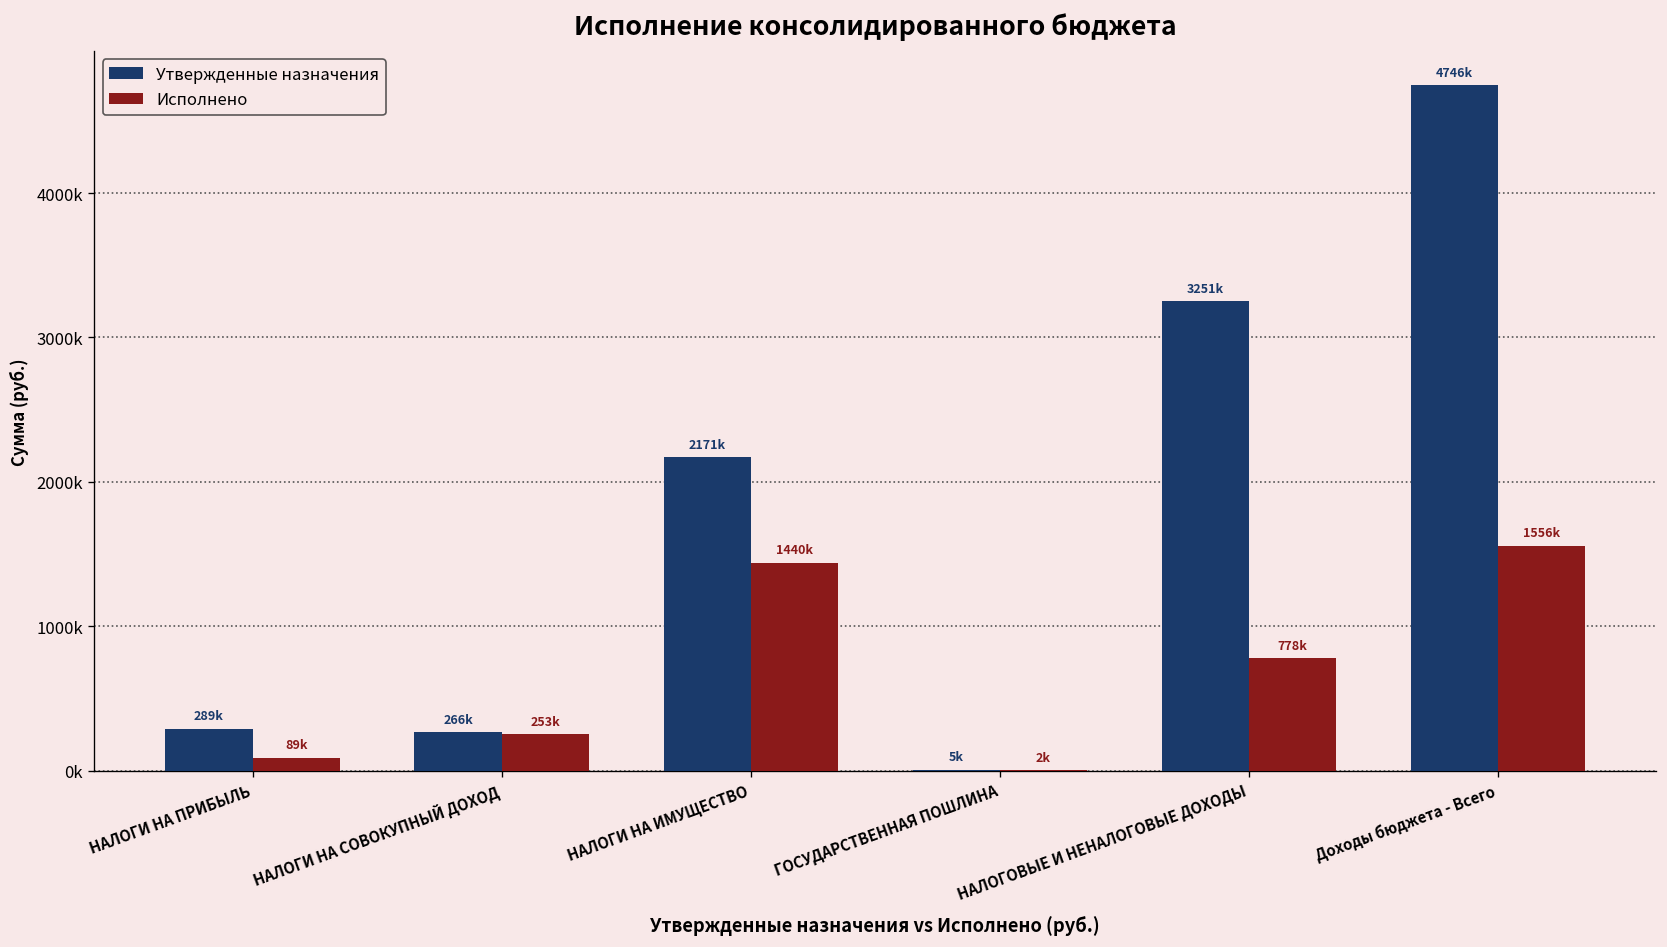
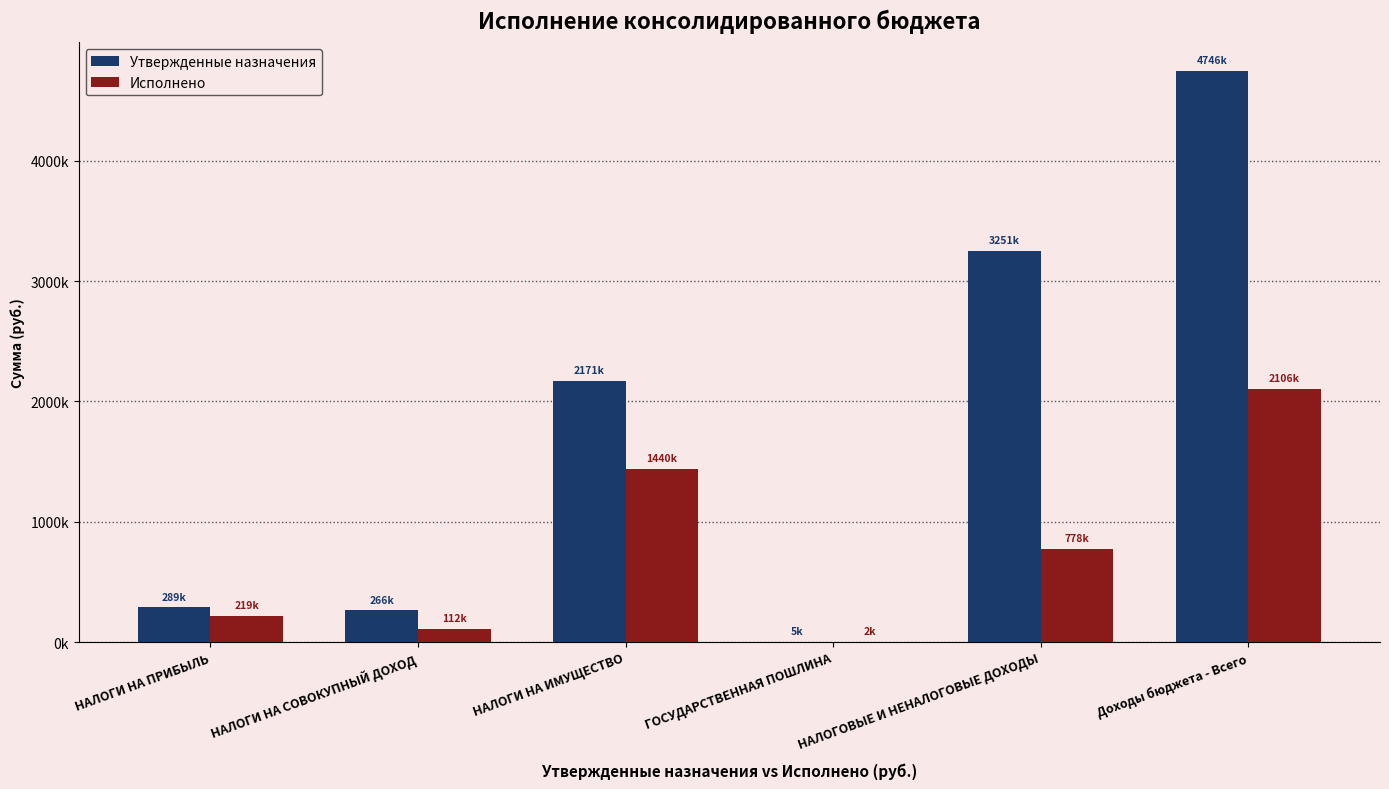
  {
    "Утвержденные назначения": {
      "НАЛОГИ НА ПРИБЫЛЬ": "289k",
      "НАЛОГИ НА СОВОКУПНЫЙ ДОХОД": "266k",
      "НАЛОГИ НА ИМУЩЕСТВО": "2171k",
      "ГОСУДАРСТВЕННАЯ ПОШЛИНА": "5k",
      "НАЛОГОВЫЕ И НЕНАЛОГОВЫЕ ДОХОДЫ": "3251k",
      "Доходы бюджета - Всего": "4746k"
    },
    "Исполнено": {
-     "НАЛОГИ НА ПРИБЫЛЬ": "89k",
-     "НАЛОГИ НА СОВОКУПНЫЙ ДОХОД": "253k",
+     "НАЛОГИ НА ПРИБЫЛЬ": "219k",
+     "НАЛОГИ НА СОВОКУПНЫЙ ДОХОД": "112k",
      "НАЛОГИ НА ИМУЩЕСТВО": "1440k",
      "ГОСУДАРСТВЕННАЯ ПОШЛИНА": "2k",
      "НАЛОГОВЫЕ И НЕНАЛОГОВЫЕ ДОХОДЫ": "778k",
-     "Доходы бюджета - Всего": "1556k"
+     "Доходы бюджета - Всего": "2106k"
    }
  }
